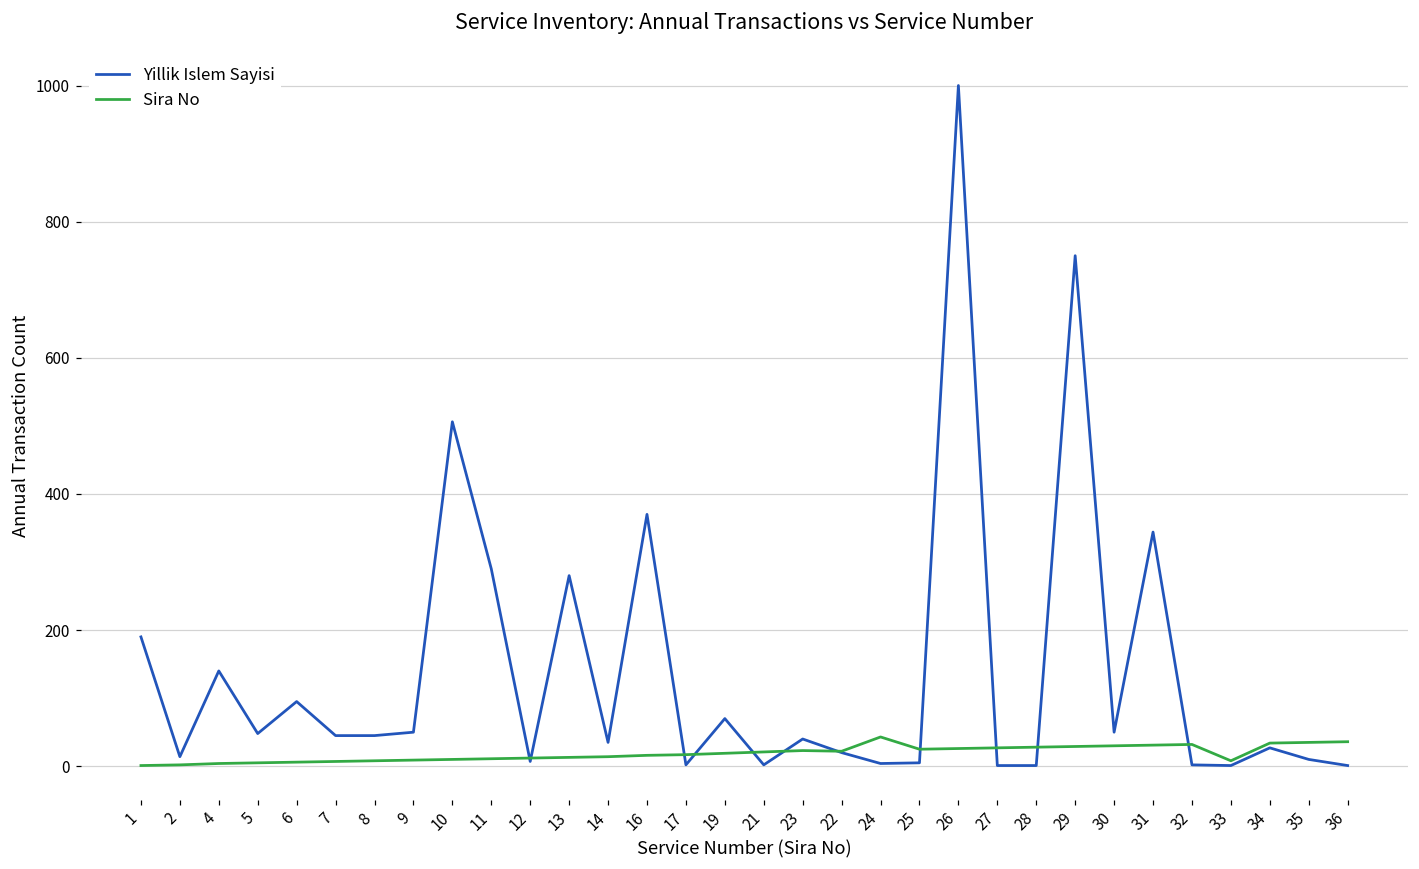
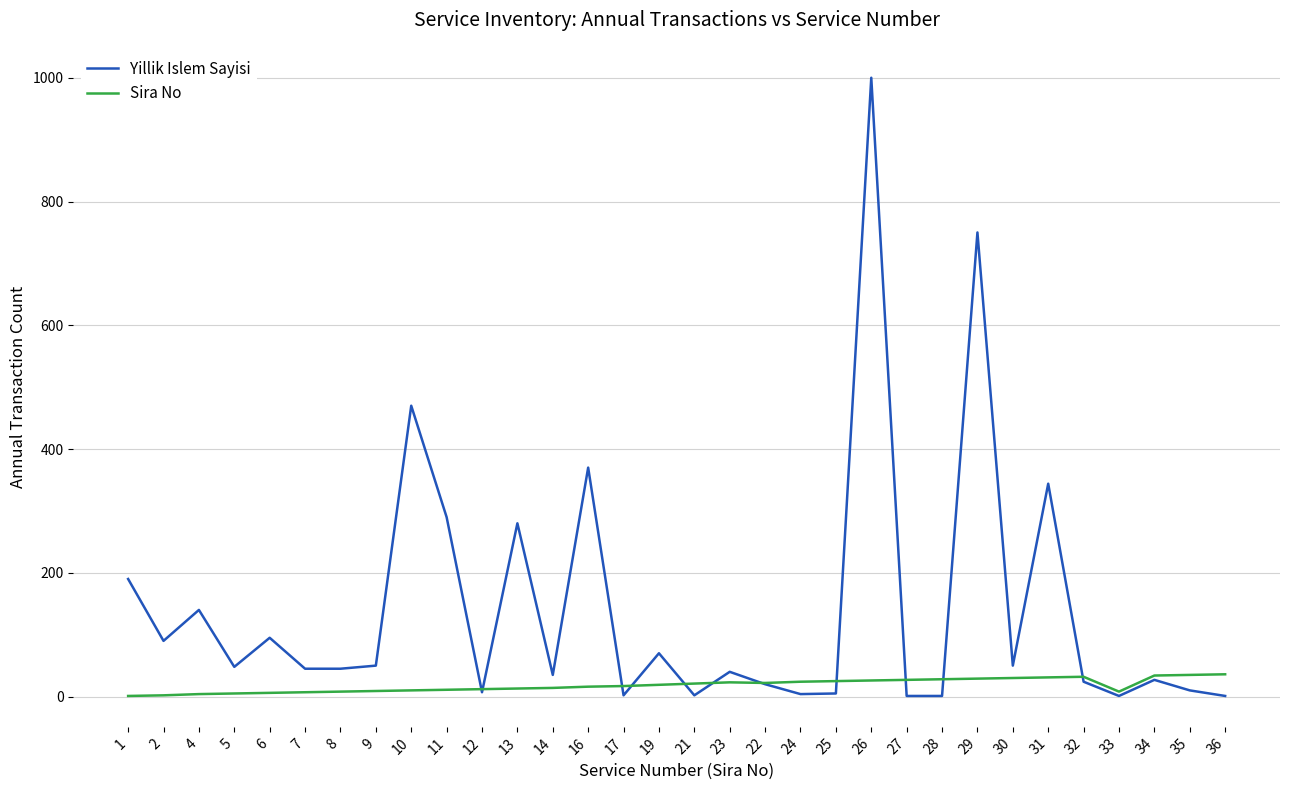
  {
    "Yillik Islem Sayisi": {
      "1": 190,
-     "2": 10,
+     "2": 90,
      "4": 140,
      "5": 50,
      "6": 100,
      "7": 50,
      "8": 50,
      "9": 50,
-     "10": 510,
+     "10": 470,
      "11": 290,
      "12": 10,
      "13": 280,
      "14": 40,
      "16": 370,
      "17": 0,
      "19": 70,
      "21": 0,
      "23": 40,
      "24": 0,
      "25": 10,
      "26": 1000,
      "27": 0,
      "28": 0,
      "29": 750,
      "30": 50,
      "31": 340,
-     "32": 0,
+     "32": 20,
      "33": 0,
      "34": 30,
      "35": 10,
      "36": 0
    },
    "Sira No": {
      "1": 0,
      "2": 0,
      "4": 0,
      "5": 10,
      "6": 10,
      "7": 10,
      "8": 10,
      "9": 10,
      "10": 10,
      "11": 10,
      "12": 10,
      "13": 10,
      "14": 10,
      "16": 20,
      "17": 20,
      "19": 20,
      "21": 20,
      "23": 20,
-     "24": 40,
+     "24": 20,
      "25": 30,
      "26": 30,
      "27": 30,
      "28": 30,
      "29": 30,
      "30": 30,
      "31": 30,
      "32": 30,
      "33": 10,
      "34": 30,
      "35": 40,
      "36": 40
    }
  }
